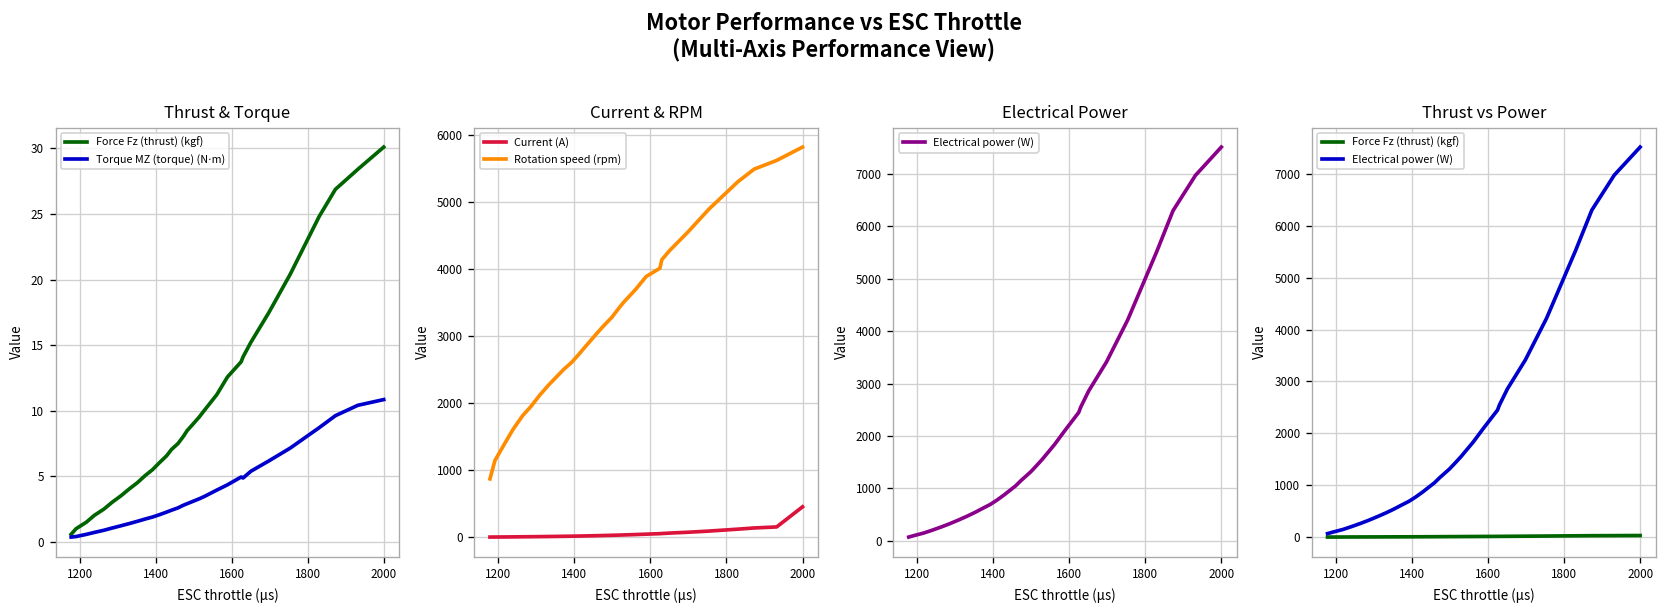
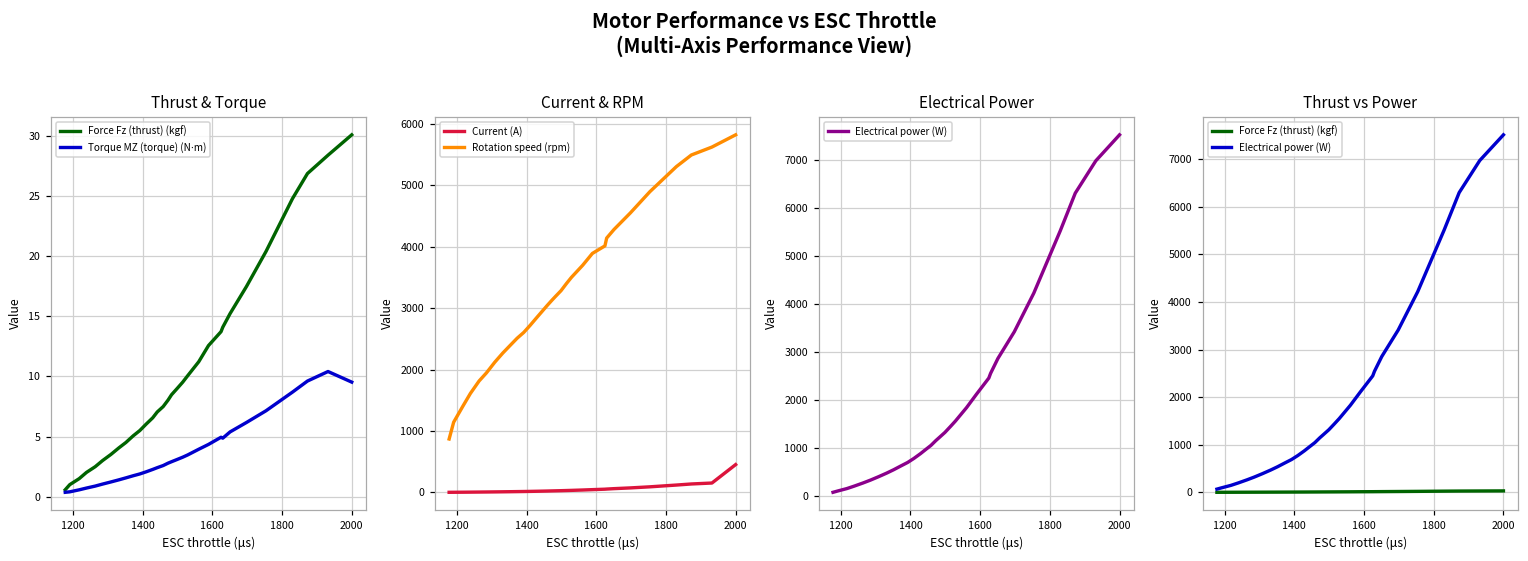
  {
    "Thrust & Torque": {
      "Force Fz (thrust) (kgf)": {
        "2000": 30.1
      },
      "Torque MZ (torque) (N⋅m)": {
-       "2000": 10.8
+       "2000": 9.5
      }
    },
    "Current & RPM": {
      "Current (A)": {
        "2000": 500
      },
      "Rotation speed (rpm)": {
        "2000": 5800
      }
    },
    "Electrical Power": {
      "2000": 7500
    },
    "Thrust vs Power": {
      "Force Fz (thrust) (kgf)": {
        "2000": 0
      },
      "Electrical power (W)": {
        "2000": 7500
      }
    }
  }
